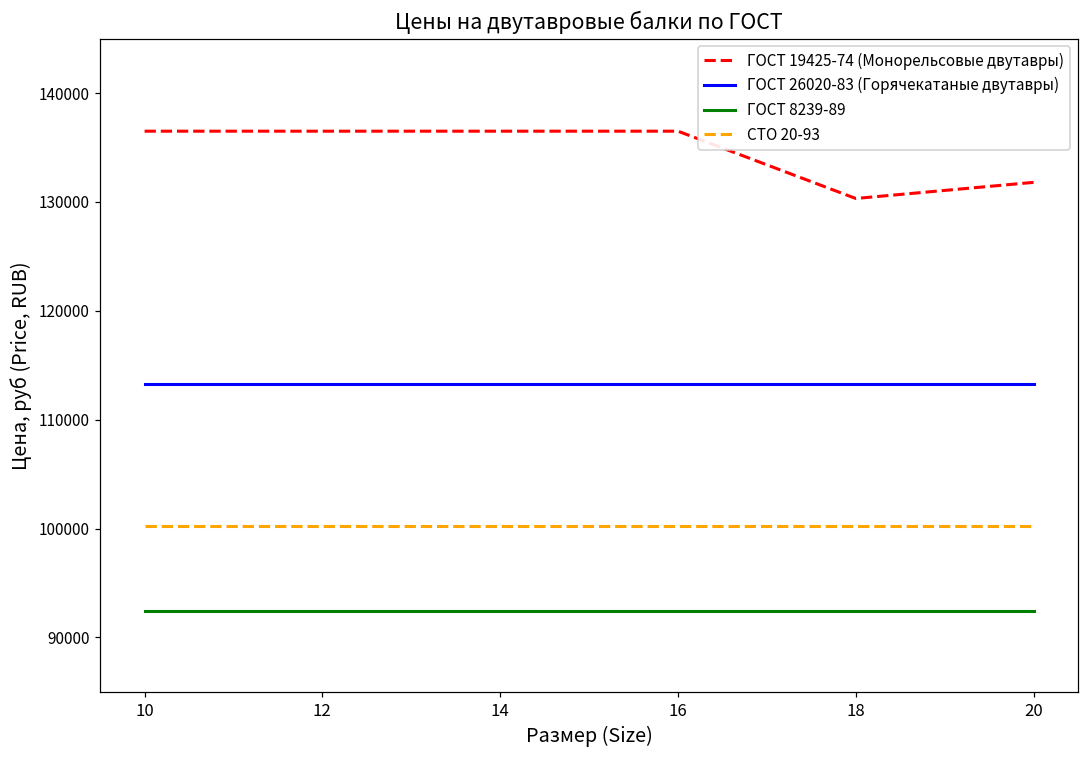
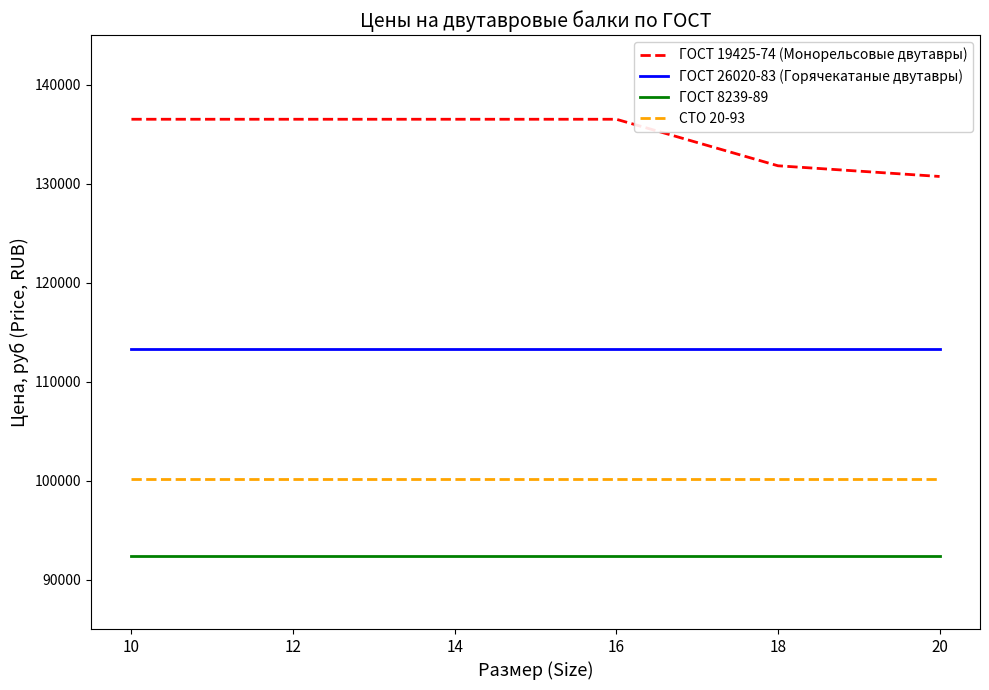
  {
    "ГОСТ 19425-74 (Монорельсовые двутавры)": {
      "10": 137000,
      "12": 137000,
      "14": 137000,
      "16": 137000,
-     "18": 130000,
-     "20": 132000
+     "18": 132000,
+     "20": 131000
    },
    "ГОСТ 26020-83 (Горячекатаные двутавры)": {
      "10": 113000,
      "12": 113000,
      "14": 113000,
      "16": 113000,
      "18": 113000,
      "20": 113000
    },
    "ГОСТ 8239-89": {
      "10": 92000,
      "12": 92000,
      "14": 92000,
      "16": 92000,
      "18": 92000,
      "20": 92000
    },
    "СТО 20-93": {
      "10": 100000,
      "12": 100000,
      "14": 100000,
      "16": 100000,
      "18": 100000,
      "20": 100000
    }
  }
